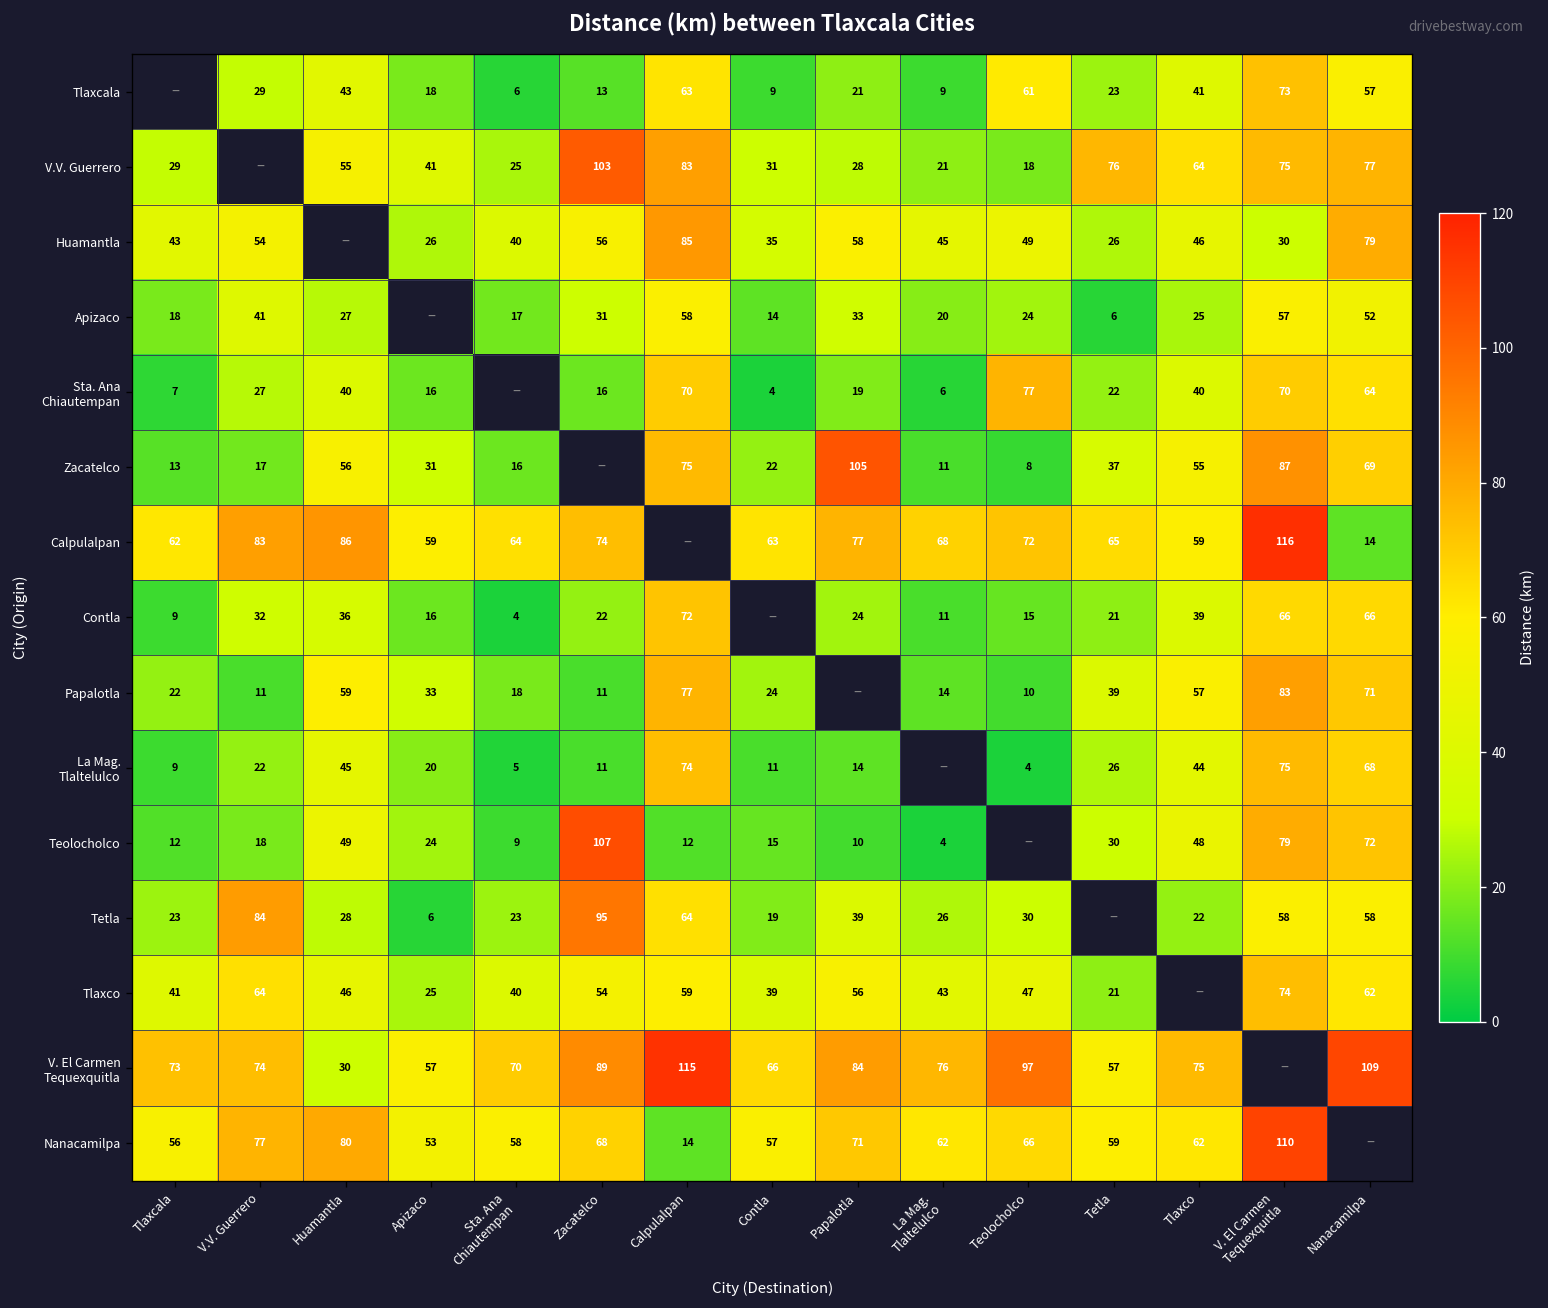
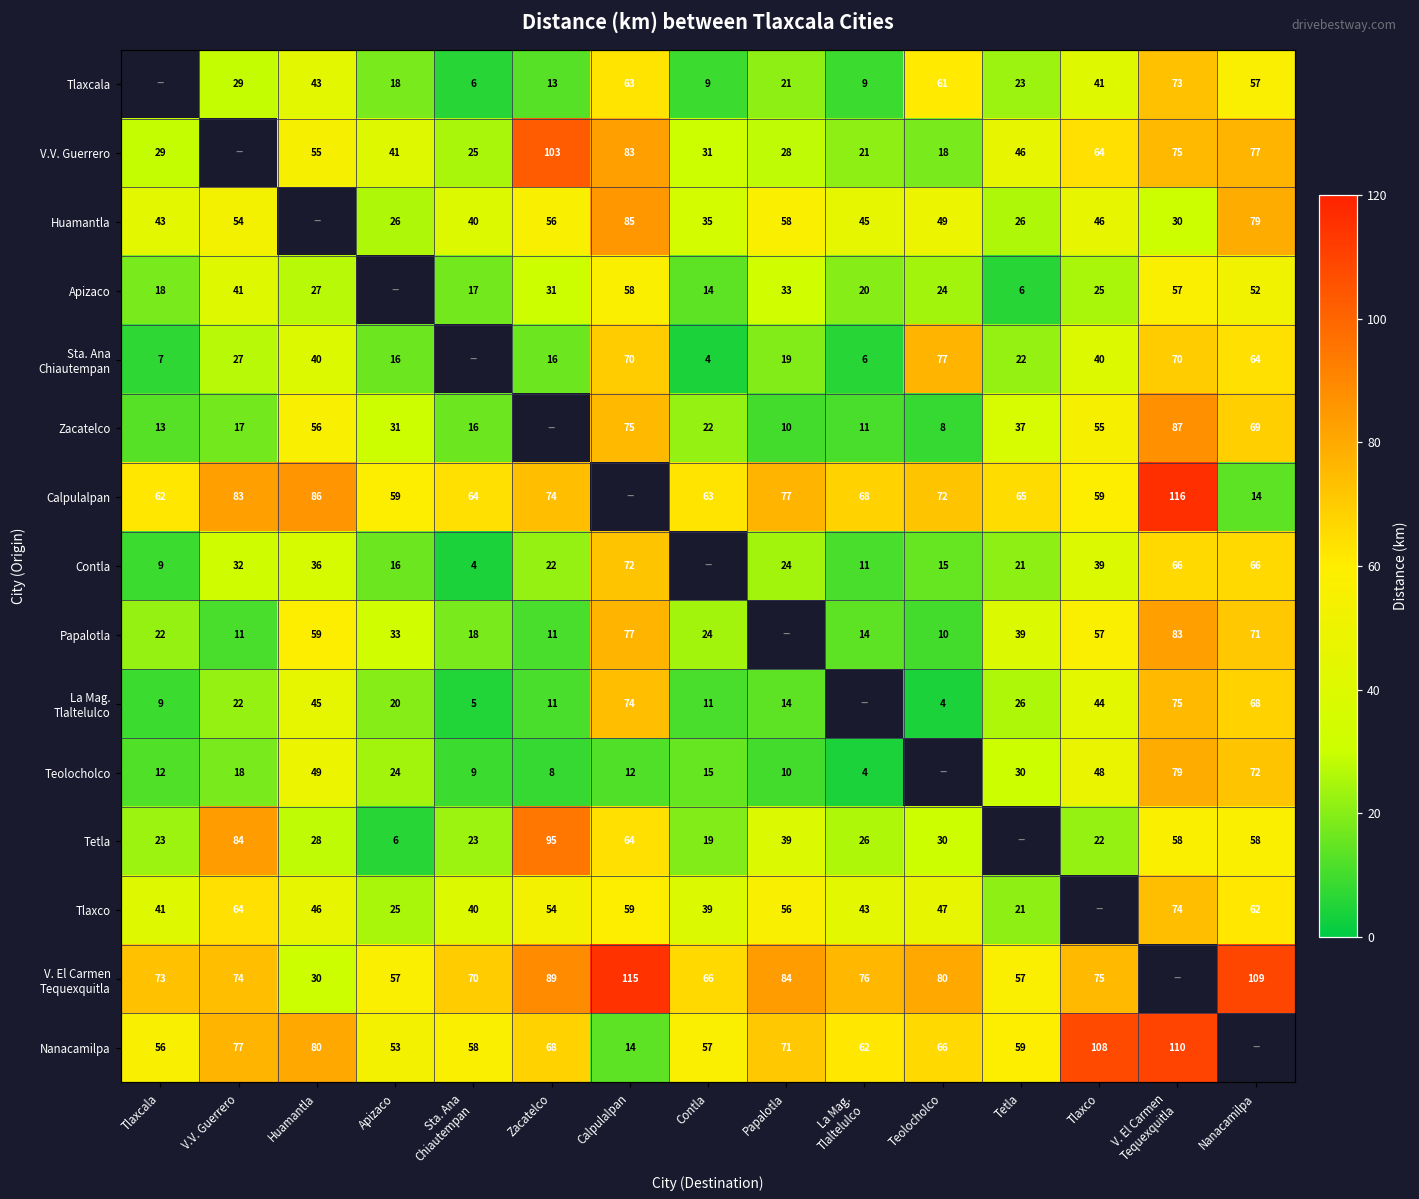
  {
    "V.V. Guerrero": {
      "Tlaxcala": 29,
      "Huamantla": 55,
      "Apizaco": 41,
      "Sta. Ana Chiautempan": 25,
      "Zacatelco": 103,
      "Calpulalpan": 83,
      "Contla": 31,
      "Papalotla": 28,
      "La Mag. Tlaltelulco": 21,
      "Teolocholco": 18,
-     "Tetla": 76,
+     "Tetla": 46,
      "Tlaxco": 64,
      "V. El Carmen Tequexquitla": 75,
      "Nanacamilpa": 77
    },
    "Zacatelco": {
      "Tlaxcala": 13,
      "V.V. Guerrero": 17,
      "Huamantla": 56,
      "Apizaco": 31,
      "Sta. Ana Chiautempan": 16,
      "Calpulalpan": 75,
      "Contla": 22,
-     "Papalotla": 105,
+     "Papalotla": 10,
      "La Mag. Tlaltelulco": 11,
      "Teolocholco": 8,
      "Tetla": 37,
      "Tlaxco": 55,
      "V. El Carmen Tequexquitla": 87,
      "Nanacamilpa": 69
    },
    "Teolocholco": {
      "Tlaxcala": 12,
      "V.V. Guerrero": 18,
      "Huamantla": 49,
      "Apizaco": 24,
      "Sta. Ana Chiautempan": 9,
-     "Zacatelco": 107,
+     "Zacatelco": 8,
      "Calpulalpan": 12,
      "Contla": 15,
      "Papalotla": 10,
      "La Mag. Tlaltelulco": 4,
      "Tetla": 30,
      "Tlaxco": 48,
      "V. El Carmen Tequexquitla": 79,
      "Nanacamilpa": 72
    },
    "V. El Carmen Tequexquitla": {
      "Tlaxcala": 73,
      "V.V. Guerrero": 74,
      "Huamantla": 30,
      "Apizaco": 57,
      "Sta. Ana Chiautempan": 70,
      "Zacatelco": 89,
      "Calpulalpan": 115,
      "Contla": 66,
      "Papalotla": 84,
      "La Mag. Tlaltelulco": 76,
-     "Teolocholco": 97,
+     "Teolocholco": 80,
      "Tetla": 57,
      "Tlaxco": 75,
      "Nanacamilpa": 109
    },
    "Nanacamilpa": {
      "Tlaxcala": 56,
      "V.V. Guerrero": 77,
      "Huamantla": 80,
      "Apizaco": 53,
      "Sta. Ana Chiautempan": 58,
      "Zacatelco": 68,
      "Calpulalpan": 14,
      "Contla": 57,
      "Papalotla": 71,
      "La Mag. Tlaltelulco": 62,
      "Teolocholco": 66,
      "Tetla": 59,
-     "Tlaxco": 62,
+     "Tlaxco": 108,
      "V. El Carmen Tequexquitla": 110
    }
  }
